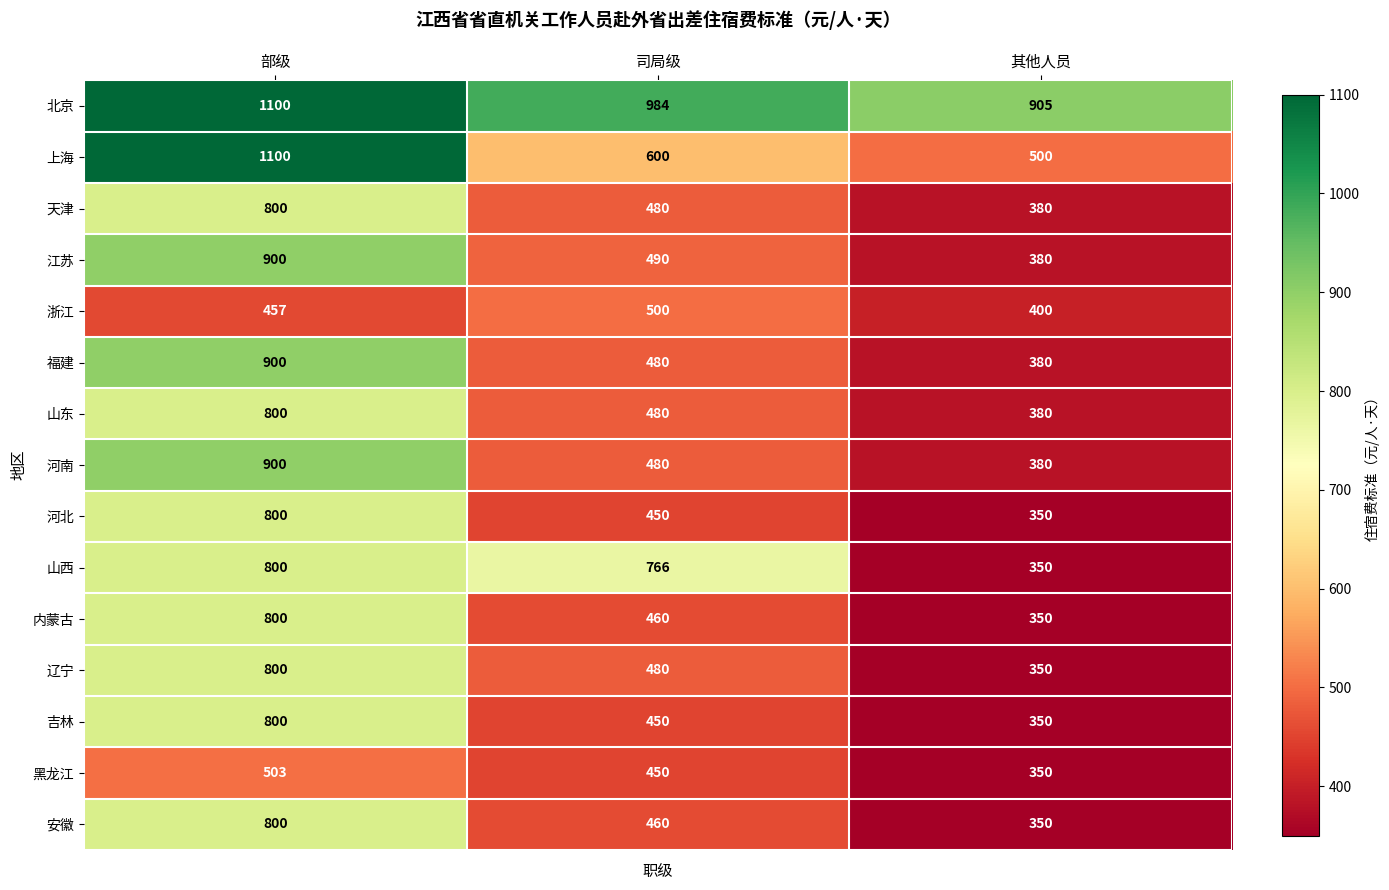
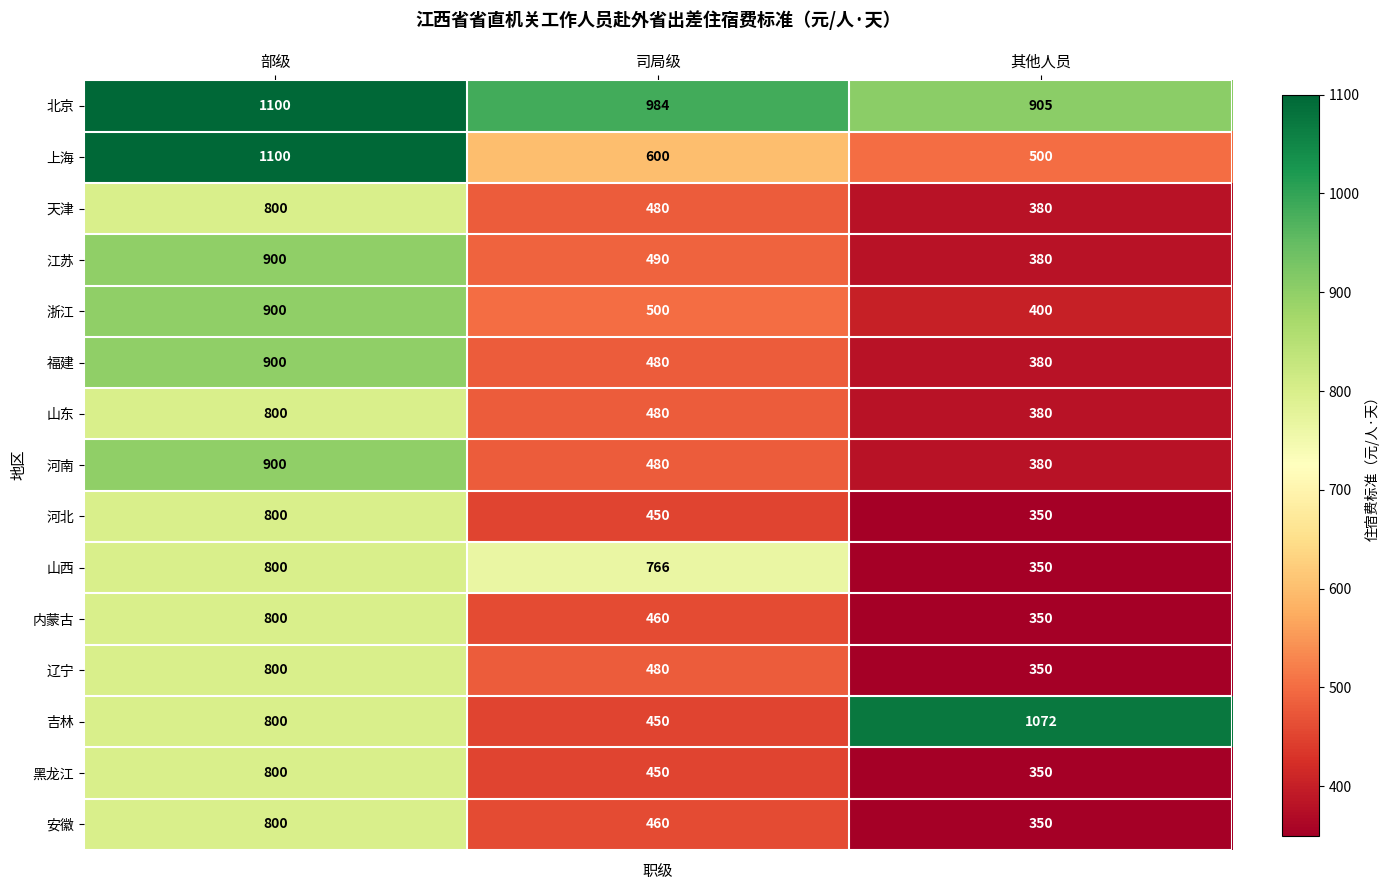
  {
    "北京": {
      "部级": 1100,
      "司局级": 984,
      "其他人员": 905
    },
    "上海": {
      "部级": 1100,
      "司局级": 600,
      "其他人员": 500
    },
    "天津": {
      "部级": 800,
      "司局级": 480,
      "其他人员": 380
    },
    "江苏": {
      "部级": 900,
      "司局级": 490,
      "其他人员": 380
    },
    "浙江": {
-     "部级": 457,
+     "部级": 900,
      "司局级": 500,
      "其他人员": 400
    },
    "福建": {
      "部级": 900,
      "司局级": 480,
      "其他人员": 380
    },
    "山东": {
      "部级": 800,
      "司局级": 480,
      "其他人员": 380
    },
    "河南": {
      "部级": 900,
      "司局级": 480,
      "其他人员": 380
    },
    "河北": {
      "部级": 800,
      "司局级": 450,
      "其他人员": 350
    },
    "山西": {
      "部级": 800,
      "司局级": 766,
      "其他人员": 350
    },
    "内蒙古": {
      "部级": 800,
      "司局级": 460,
      "其他人员": 350
    },
    "辽宁": {
      "部级": 800,
      "司局级": 480,
      "其他人员": 350
    },
    "吉林": {
      "部级": 800,
      "司局级": 450,
-     "其他人员": 350
+     "其他人员": 1072
    },
    "黑龙江": {
-     "部级": 503,
+     "部级": 800,
      "司局级": 450,
      "其他人员": 350
    },
    "安徽": {
      "部级": 800,
      "司局级": 460,
      "其他人员": 350
    }
  }
